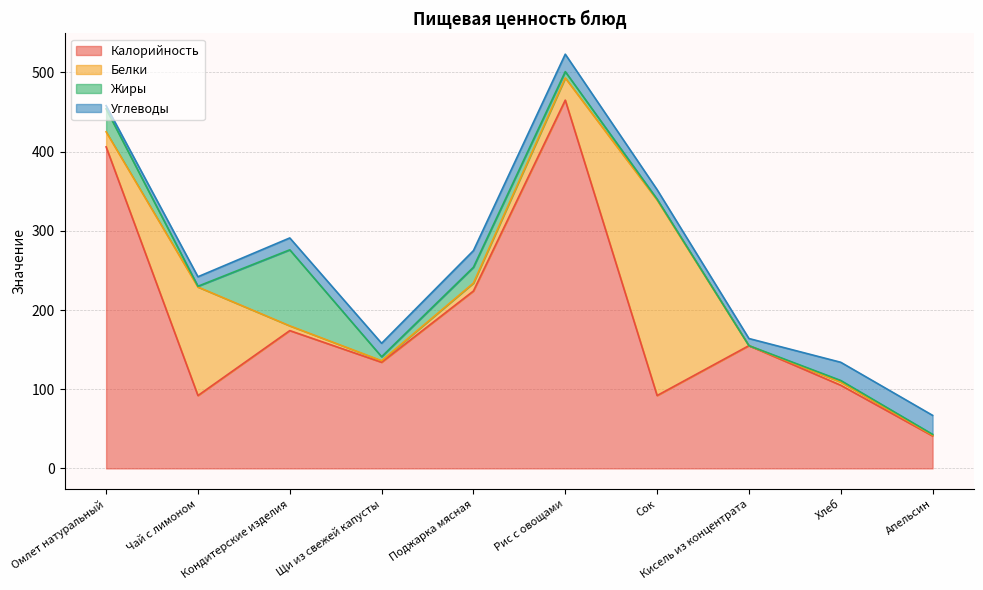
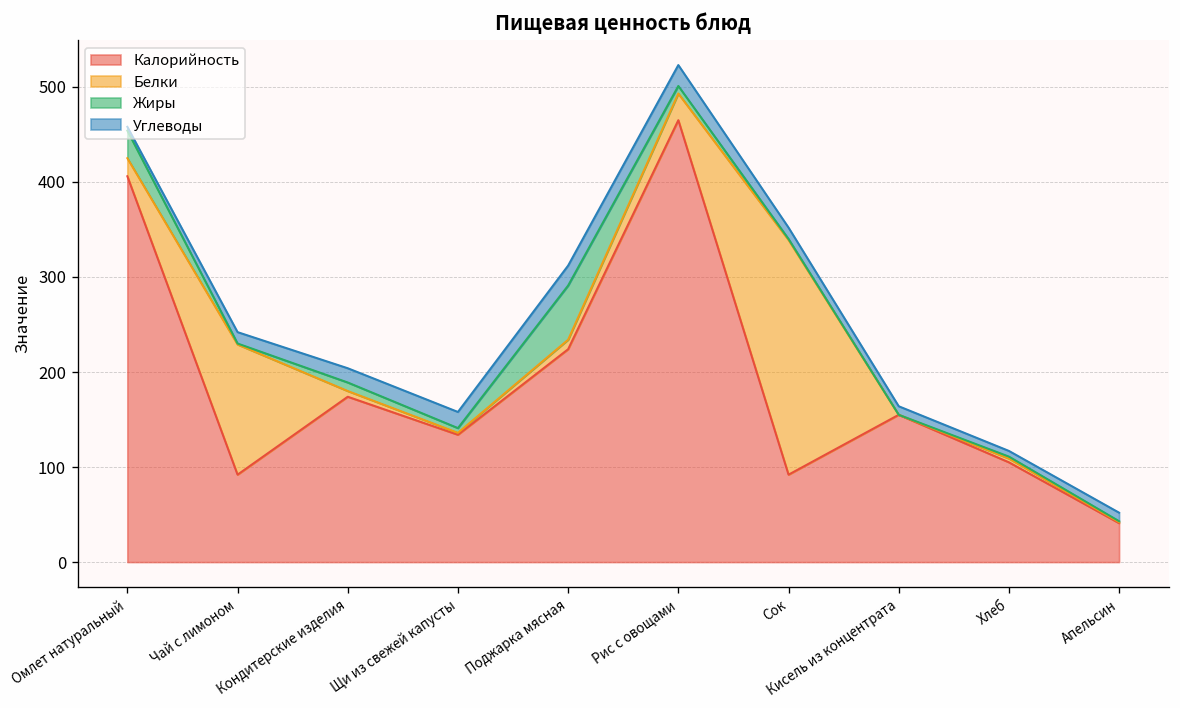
  {
    "Калорийность": {
      "Омлет натуральный": 410,
      "Чай с лимоном": 90,
      "Кондитерские изделия": 170,
      "Поджарка мясная": 220,
      "Рис с овощами": 470,
      "Сок": 90,
      "Хлеб": 110
    },
    "Белки": {
      "Омлет натуральный": 20,
      "Кондитерские изделия": 10,
      "Поджарка мясная": 10,
      "Рис с овощами": 30
    },
    "Жиры": {
-     "Кондитерские изделия": 100,
+     "Кондитерские изделия": 10,
      "Щи из свежей капусты": 10,
-     "Поджарка мясная": 20,
+     "Поджарка мясная": 60,
      "Рис с овощами": 10
    },
    "Углеводы": {
      "Чай с лимоном": 10,
      "Кондитерские изделия": 20,
      "Щи из свежей капусты": 20,
      "Поджарка мясная": 20,
      "Рис с овощами": 20,
      "Сок": 10,
      "Кисель из концентрата": 10,
-     "Хлеб": 20,
-     "Апельсин": 20
+     "Хлеб": 10,
+     "Апельсин": 10
    }
  }
